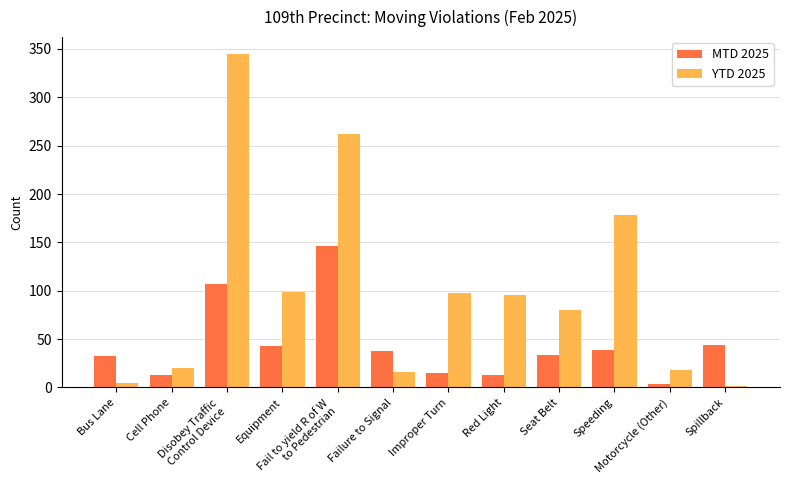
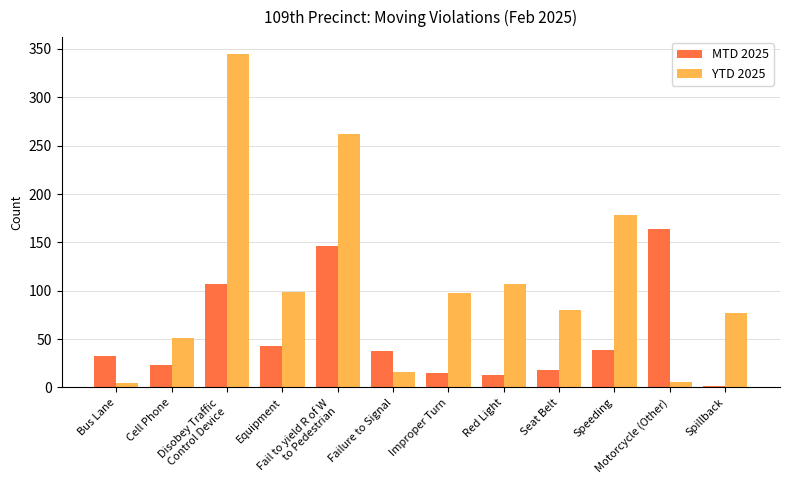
  {
    "MTD 2025": {
      "Bus Lane": 30,
-     "Cell Phone": 10,
+     "Cell Phone": 20,
      "Disobey Traffic Control Device": 110,
      "Equipment": 40,
      "Fail to yield R of W to Pedestrian": 150,
      "Failure to Signal": 40,
      "Improper Turn": 20,
      "Red Light": 10,
-     "Seat Belt": 30,
+     "Seat Belt": 20,
      "Speeding": 40,
-     "Motorcycle (Other)": 0,
-     "Spillback": 40
+     "Motorcycle (Other)": 160,
+     "Spillback": 0
    },
    "YTD 2025": {
      "Bus Lane": 10,
-     "Cell Phone": 20,
+     "Cell Phone": 50,
      "Disobey Traffic Control Device": 350,
      "Equipment": 100,
      "Fail to yield R of W to Pedestrian": 260,
      "Failure to Signal": 20,
      "Improper Turn": 100,
-     "Red Light": 100,
+     "Red Light": 110,
      "Seat Belt": 80,
      "Speeding": 180,
-     "Motorcycle (Other)": 20,
-     "Spillback": 0
+     "Motorcycle (Other)": 10,
+     "Spillback": 80
    }
  }
